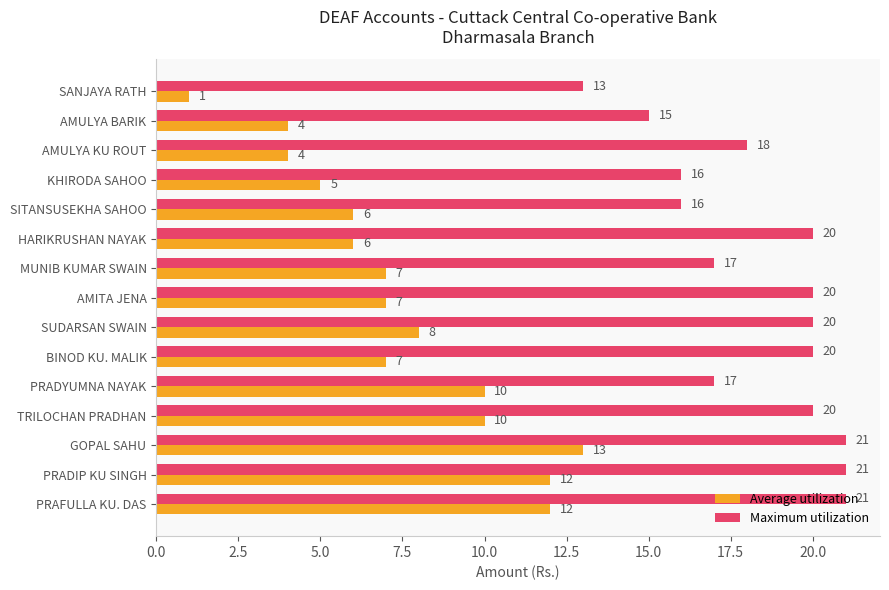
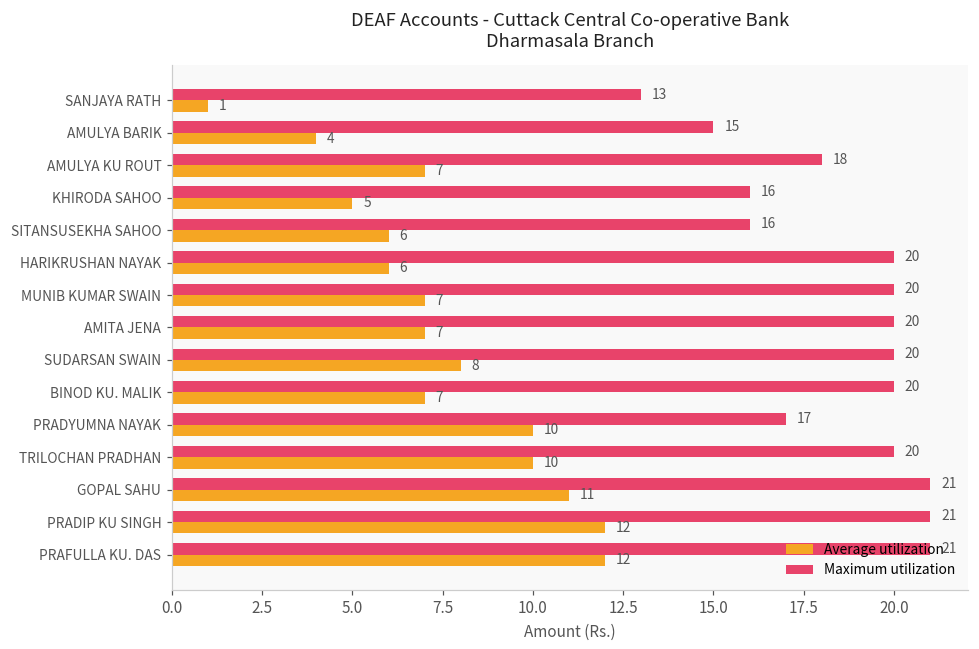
  {
    "Average utilization": {
      "SANJAYA RATH": 1,
      "AMULYA BARIK": 4,
-     "AMULYA KU ROUT": 4,
+     "AMULYA KU ROUT": 7,
      "KHIRODA SAHOO": 5,
      "SITANSUSEKHA SAHOO": 6,
      "HARIKRUSHAN NAYAK": 6,
      "MUNIB KUMAR SWAIN": 7,
      "AMITA JENA": 7,
      "SUDARSAN SWAIN": 8,
      "BINOD KU. MALIK": 7,
      "PRADYUMNA NAYAK": 10,
      "TRILOCHAN PRADHAN": 10,
-     "GOPAL SAHU": 13,
+     "GOPAL SAHU": 11,
      "PRADIP KU SINGH": 12,
      "PRAFULLA KU. DAS": 12
    },
    "Maximum utilization": {
      "SANJAYA RATH": 13,
      "AMULYA BARIK": 15,
      "AMULYA KU ROUT": 18,
      "KHIRODA SAHOO": 16,
      "SITANSUSEKHA SAHOO": 16,
      "HARIKRUSHAN NAYAK": 20,
-     "MUNIB KUMAR SWAIN": 17,
+     "MUNIB KUMAR SWAIN": 20,
      "AMITA JENA": 20,
      "SUDARSAN SWAIN": 20,
      "BINOD KU. MALIK": 20,
      "PRADYUMNA NAYAK": 17,
      "TRILOCHAN PRADHAN": 20,
      "GOPAL SAHU": 21,
      "PRADIP KU SINGH": 21,
      "PRAFULLA KU. DAS": 21
    }
  }
